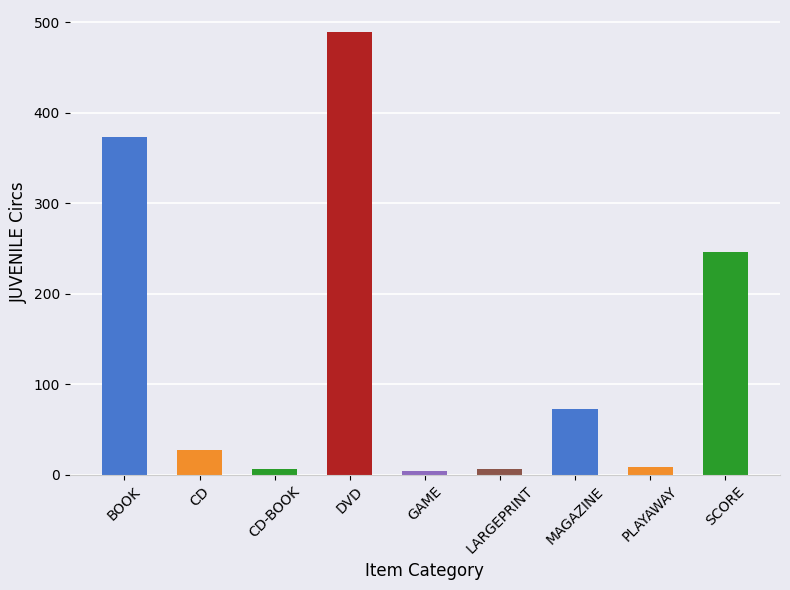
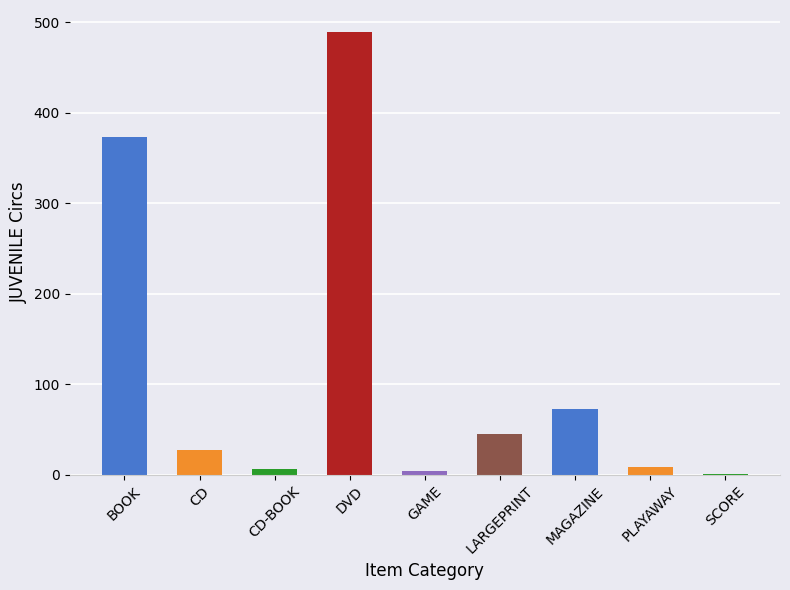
  {
    "BOOK": 370,
    "CD": 30,
    "CD-BOOK": 10,
    "DVD": 490,
    "GAME": 0,
-   "LARGEPRINT": 10,
+   "LARGEPRINT": 50,
    "MAGAZINE": 70,
    "PLAYAWAY": 10,
-   "SCORE": 250
+   "SCORE": 0
  }
